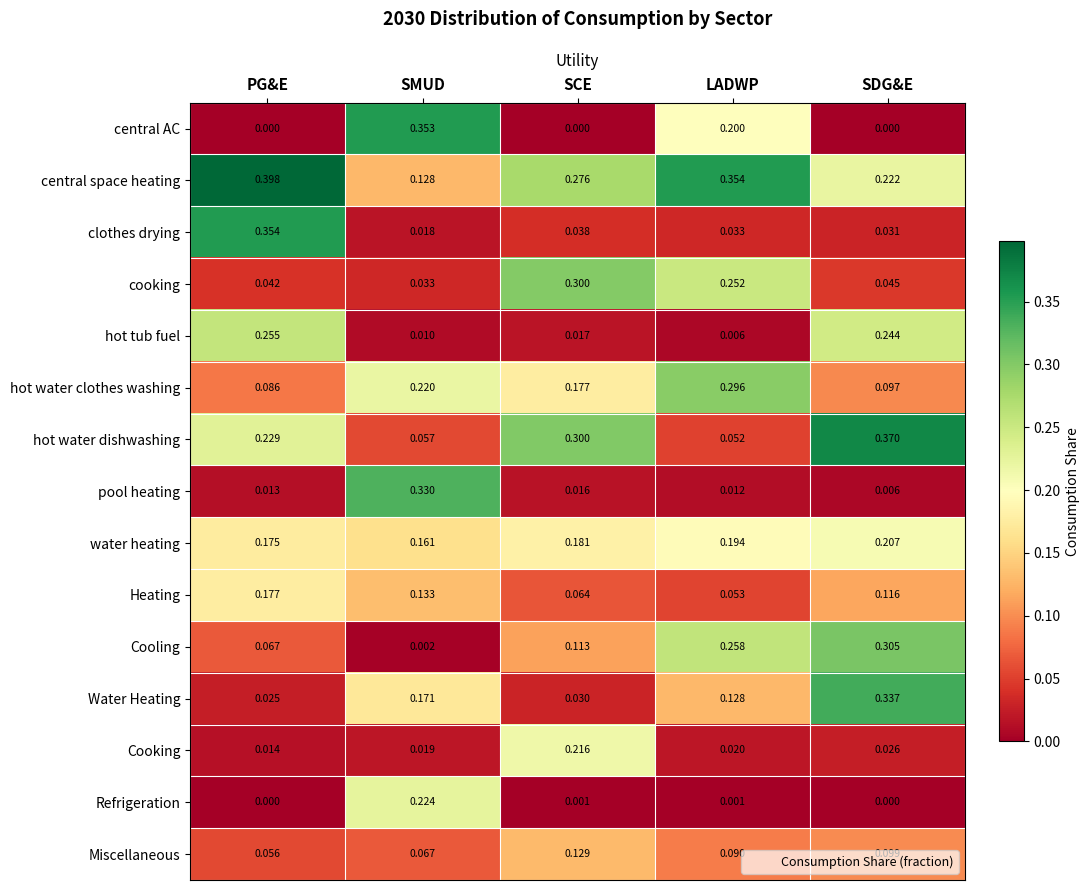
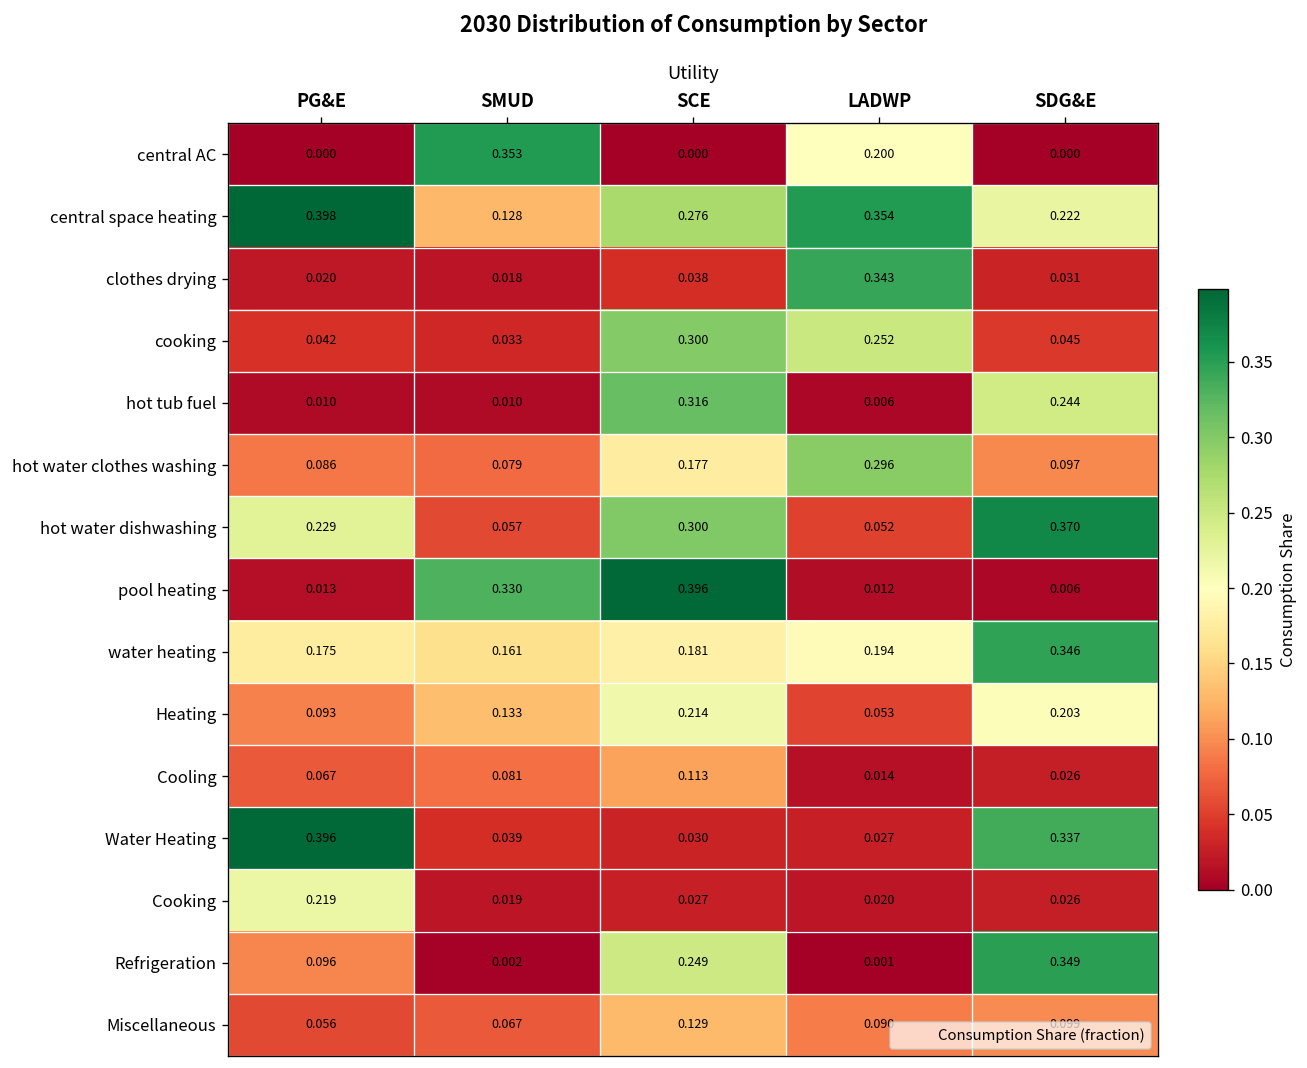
  {
    "central AC": {
      "PG&E": 0.000,
      "SMUD": 0.353,
      "SCE": 0.000,
      "LADWP": 0.200,
      "SDG&E": 0.000
    },
    "central space heating": {
      "PG&E": 0.398,
      "SMUD": 0.128,
      "SCE": 0.276,
      "LADWP": 0.354,
      "SDG&E": 0.222
    },
    "clothes drying": {
-     "PG&E": 0.354,
+     "PG&E": 0.020,
      "SMUD": 0.018,
      "SCE": 0.038,
-     "LADWP": 0.033,
+     "LADWP": 0.343,
      "SDG&E": 0.031
    },
    "cooking": {
      "PG&E": 0.042,
      "SMUD": 0.033,
      "SCE": 0.300,
      "LADWP": 0.252,
      "SDG&E": 0.045
    },
    "hot tub fuel": {
-     "PG&E": 0.255,
+     "PG&E": 0.010,
      "SMUD": 0.010,
-     "SCE": 0.017,
+     "SCE": 0.316,
      "LADWP": 0.006,
      "SDG&E": 0.244
    },
    "hot water clothes washing": {
      "PG&E": 0.086,
-     "SMUD": 0.220,
+     "SMUD": 0.079,
      "SCE": 0.177,
      "LADWP": 0.296,
      "SDG&E": 0.097
    },
    "hot water dishwashing": {
      "PG&E": 0.229,
      "SMUD": 0.057,
      "SCE": 0.300,
      "LADWP": 0.052,
      "SDG&E": 0.370
    },
    "pool heating": {
      "PG&E": 0.013,
      "SMUD": 0.330,
-     "SCE": 0.016,
+     "SCE": 0.396,
      "LADWP": 0.012,
      "SDG&E": 0.006
    },
    "water heating": {
      "PG&E": 0.175,
      "SMUD": 0.161,
      "SCE": 0.181,
      "LADWP": 0.194,
-     "SDG&E": 0.207
+     "SDG&E": 0.346
    },
    "Heating": {
-     "PG&E": 0.177,
+     "PG&E": 0.093,
      "SMUD": 0.133,
-     "SCE": 0.064,
+     "SCE": 0.214,
      "LADWP": 0.053,
-     "SDG&E": 0.116
+     "SDG&E": 0.203
    },
    "Cooling": {
      "PG&E": 0.067,
-     "SMUD": 0.002,
+     "SMUD": 0.081,
      "SCE": 0.113,
-     "LADWP": 0.258,
-     "SDG&E": 0.305
+     "LADWP": 0.014,
+     "SDG&E": 0.026
    },
    "Water Heating": {
-     "PG&E": 0.025,
-     "SMUD": 0.171,
+     "PG&E": 0.396,
+     "SMUD": 0.039,
      "SCE": 0.030,
-     "LADWP": 0.128,
+     "LADWP": 0.027,
      "SDG&E": 0.337
    },
    "Cooking": {
-     "PG&E": 0.014,
+     "PG&E": 0.219,
      "SMUD": 0.019,
-     "SCE": 0.216,
+     "SCE": 0.027,
      "LADWP": 0.020,
      "SDG&E": 0.026
    },
    "Refrigeration": {
-     "PG&E": 0.000,
-     "SMUD": 0.224,
-     "SCE": 0.001,
+     "PG&E": 0.096,
+     "SMUD": 0.002,
+     "SCE": 0.249,
      "LADWP": 0.001,
-     "SDG&E": 0.000
+     "SDG&E": 0.349
    },
    "Miscellaneous": {
      "PG&E": 0.056,
      "SMUD": 0.067,
      "SCE": 0.129
    }
  }
